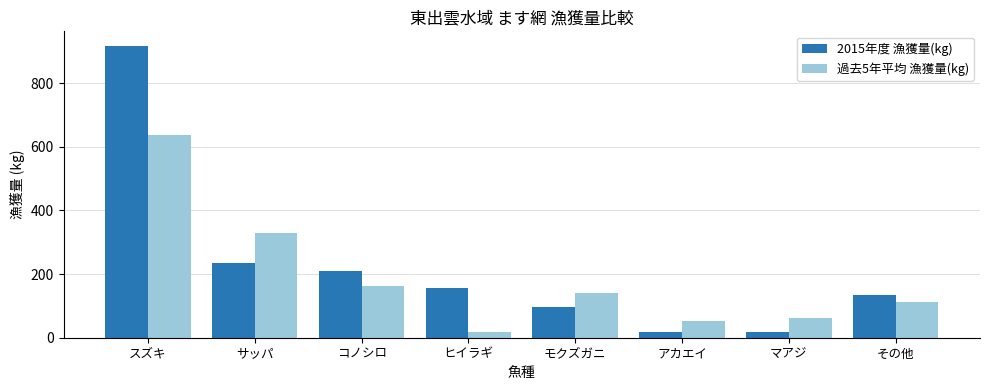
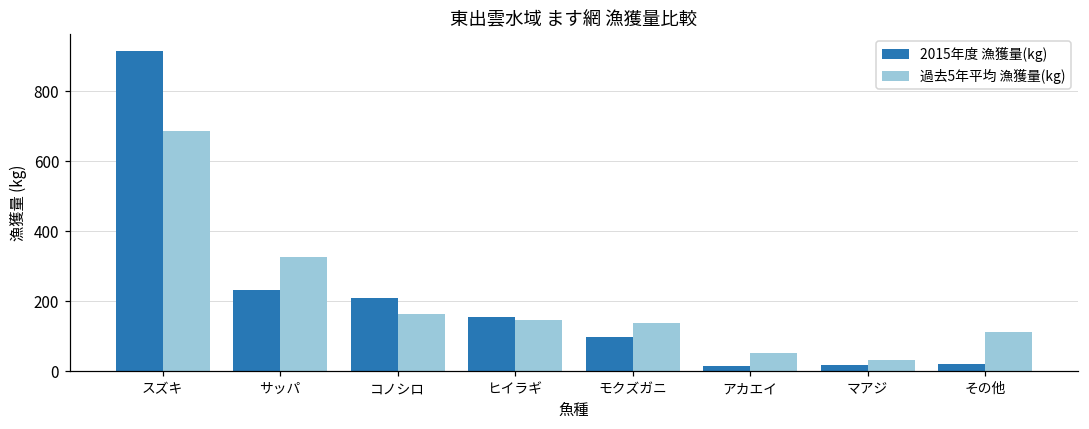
  {
    "2015年度 漁獲量(kg)": {
      "スズキ": 920,
      "サッパ": 230,
      "コノシロ": 210,
      "ヒイラギ": 160,
      "モクズガニ": 100,
      "アカエイ": 20,
      "マアジ": 20,
-     "その他": 130
+     "その他": 20
    },
    "過去5年平均 漁獲量(kg)": {
-     "スズキ": 640,
+     "スズキ": 690,
      "サッパ": 330,
      "コノシロ": 160,
-     "ヒイラギ": 20,
+     "ヒイラギ": 150,
      "モクズガニ": 140,
      "アカエイ": 50,
-     "マアジ": 60,
+     "マアジ": 30,
      "その他": 110
    }
  }
